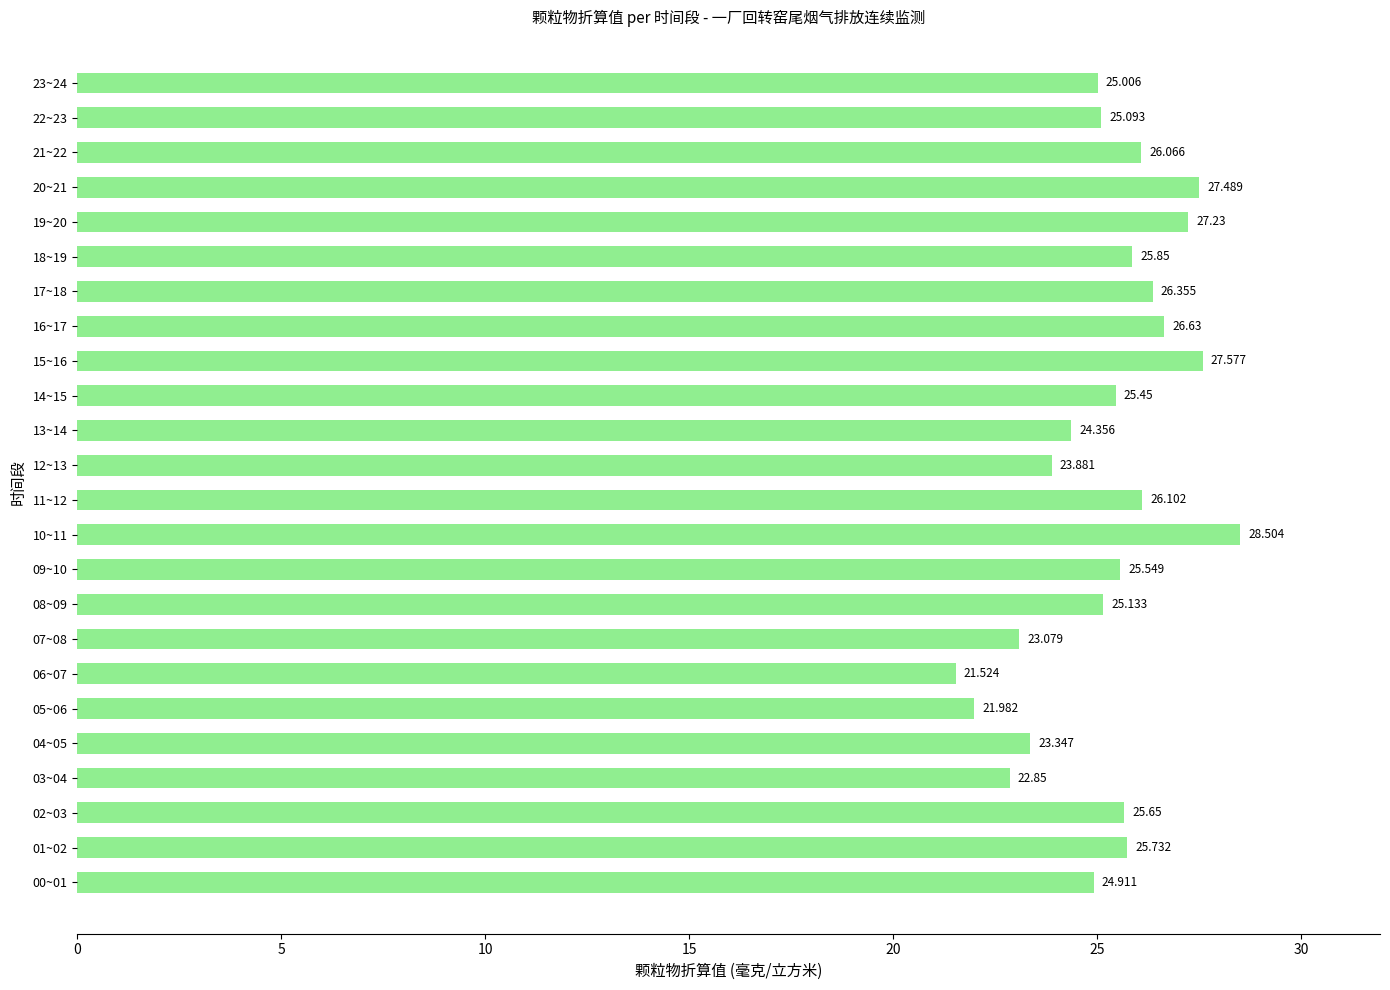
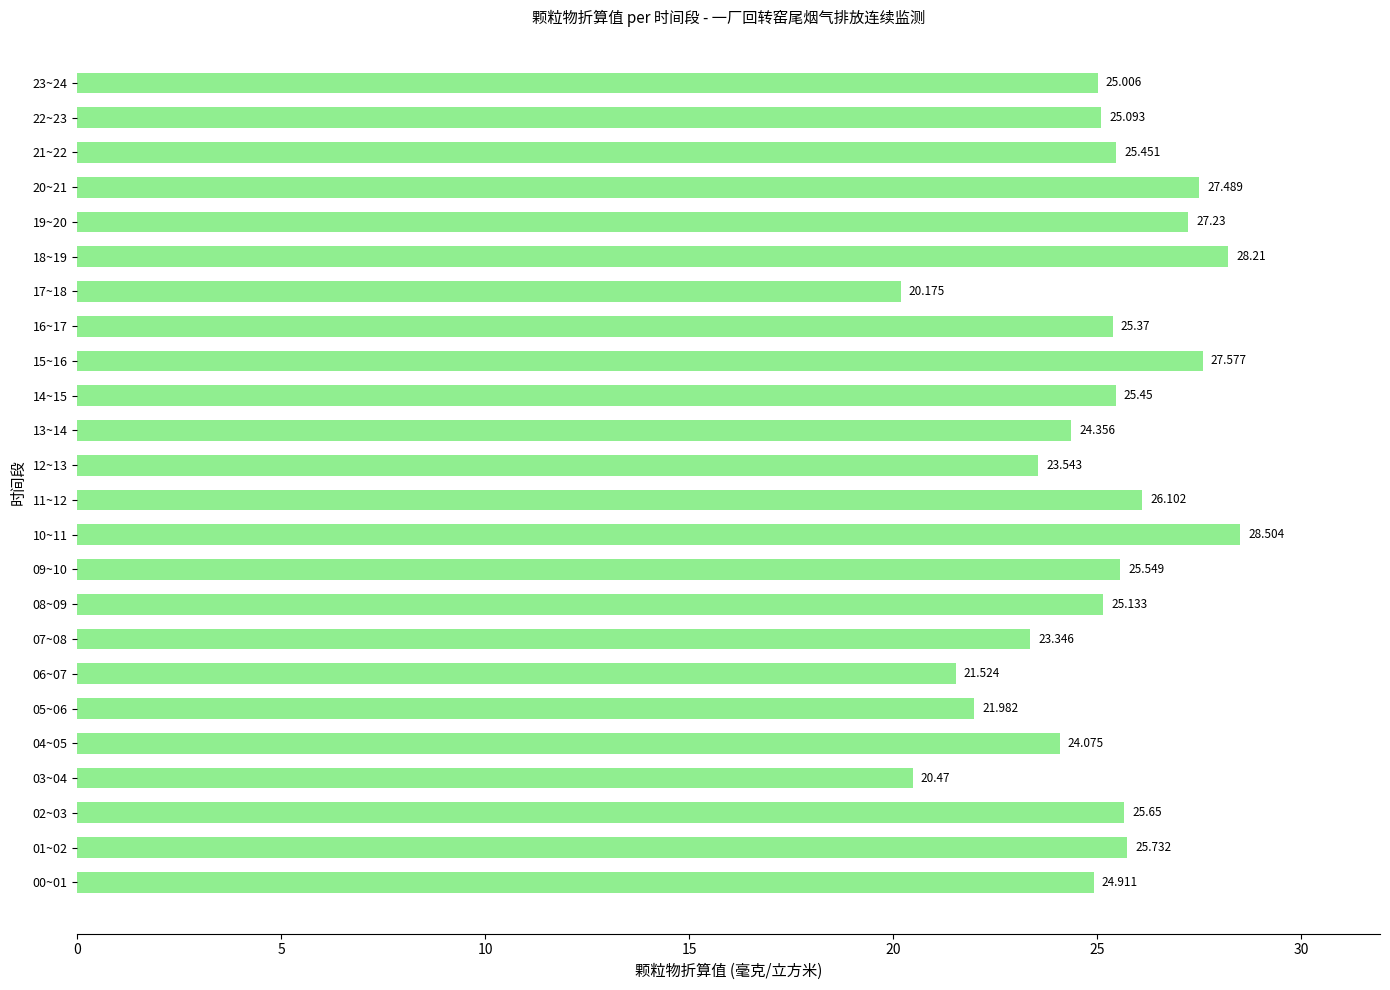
  {
    "23~24": 25.006,
    "22~23": 25.093,
-   "21~22": 26.066,
+   "21~22": 25.451,
    "20~21": 27.489,
    "19~20": 27.23,
-   "18~19": 25.85,
-   "17~18": 26.355,
-   "16~17": 26.63,
+   "18~19": 28.21,
+   "17~18": 20.175,
+   "16~17": 25.37,
    "15~16": 27.577,
    "14~15": 25.45,
    "13~14": 24.356,
-   "12~13": 23.881,
+   "12~13": 23.543,
    "11~12": 26.102,
    "10~11": 28.504,
    "09~10": 25.549,
    "08~09": 25.133,
-   "07~08": 23.079,
+   "07~08": 23.346,
    "06~07": 21.524,
    "05~06": 21.982,
-   "04~05": 23.347,
-   "03~04": 22.85,
+   "04~05": 24.075,
+   "03~04": 20.47,
    "02~03": 25.65,
    "01~02": 25.732,
    "00~01": 24.911
  }
